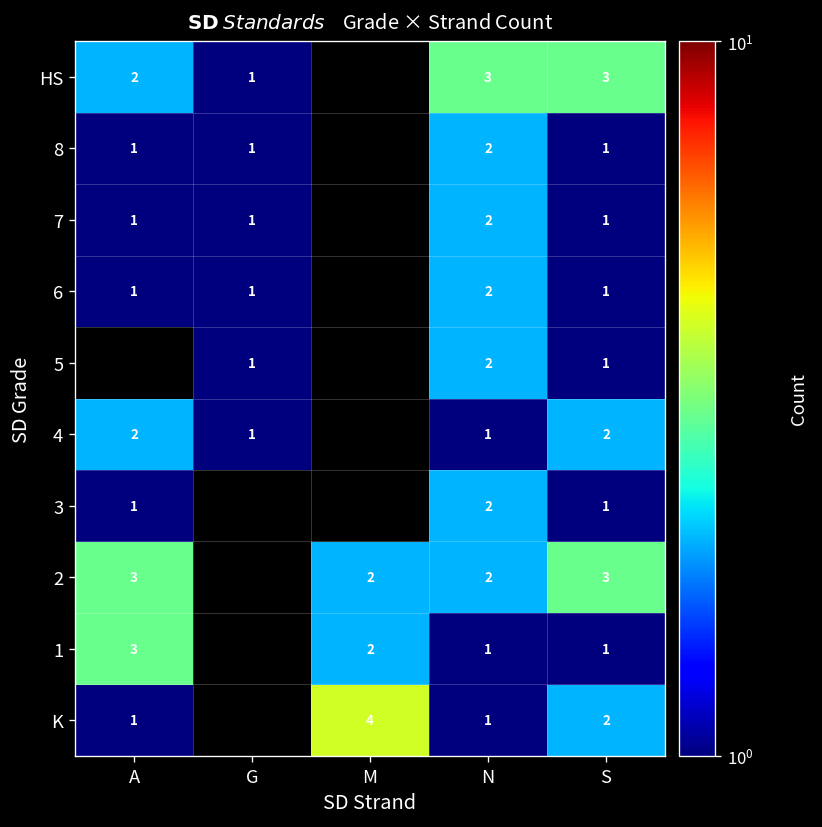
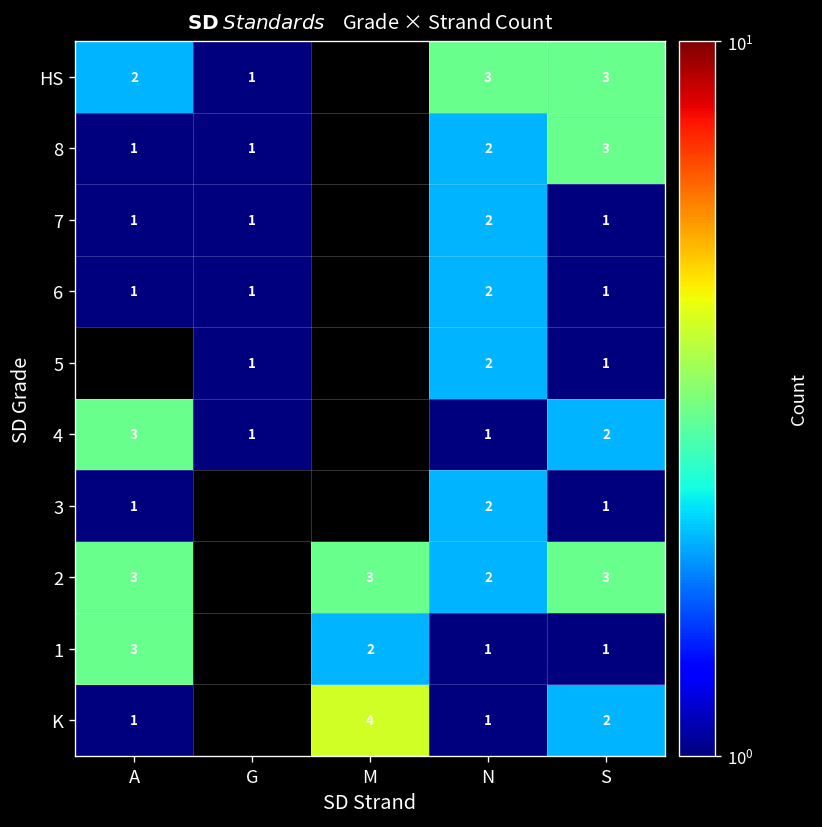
  {
    "HS": {
      "A": 2,
      "G": 1,
      "N": 3,
      "S": 3
    },
    "8": {
      "A": 1,
      "G": 1,
      "N": 2,
-     "S": 1
+     "S": 3
    },
    "7": {
      "A": 1,
      "G": 1,
      "N": 2,
      "S": 1
    },
    "6": {
      "A": 1,
      "G": 1,
      "N": 2,
      "S": 1
    },
    "5": {
      "G": 1,
      "N": 2,
      "S": 1
    },
    "4": {
-     "A": 2,
+     "A": 3,
      "G": 1,
      "N": 1,
      "S": 2
    },
    "3": {
      "A": 1,
      "N": 2,
      "S": 1
    },
    "2": {
      "A": 3,
-     "M": 2,
+     "M": 3,
      "N": 2,
      "S": 3
    },
    "1": {
      "A": 3,
      "M": 2,
      "N": 1,
      "S": 1
    },
    "K": {
      "A": 1,
      "M": 4,
      "N": 1,
      "S": 2
    }
  }
